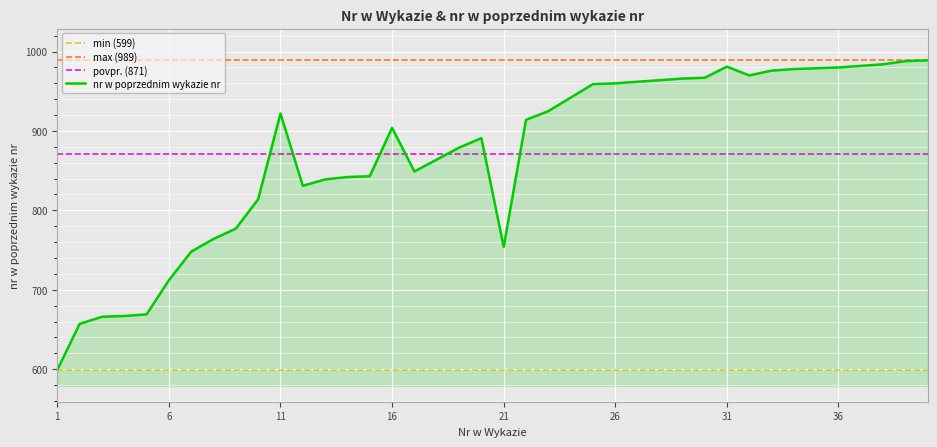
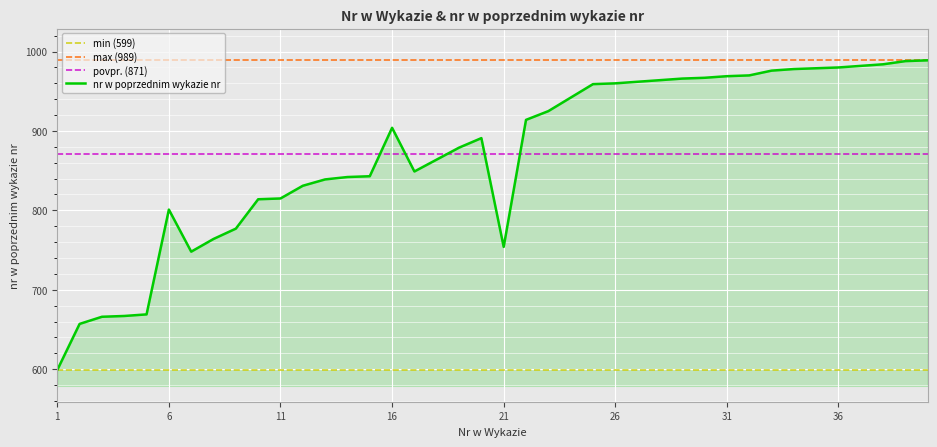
  {
    "1": 600,
-   "6": 710,
-   "11": 920,
+   "6": 800,
+   "11": 820,
    "16": 900,
    "21": 750,
    "26": 960,
-   "31": 980,
+   "31": 970,
    "36": 980
  }
